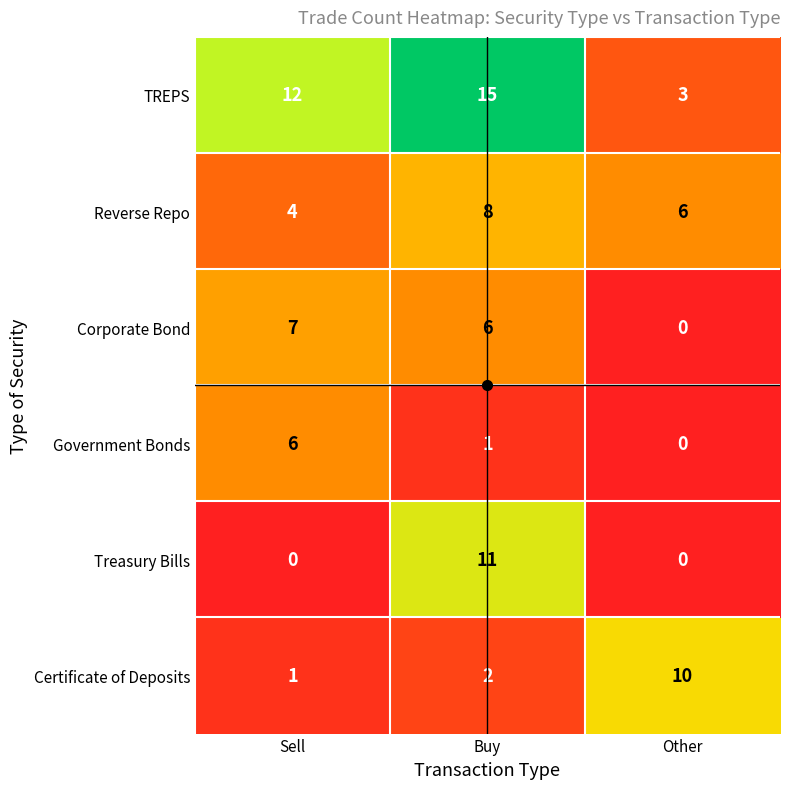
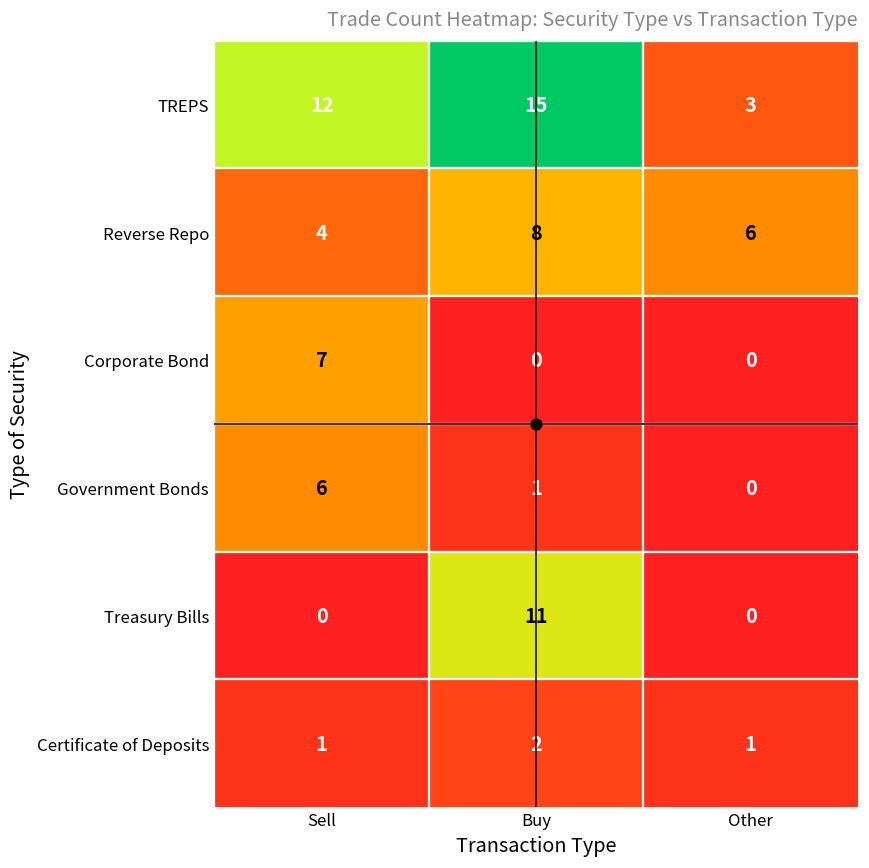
  {
    "TREPS": {
      "Sell": 12,
      "Buy": 15,
      "Other": 3
    },
    "Reverse Repo": {
      "Sell": 4,
      "Buy": 8,
      "Other": 6
    },
    "Corporate Bond": {
      "Sell": 7,
-     "Buy": 6,
+     "Buy": 0,
      "Other": 0
    },
    "Government Bonds": {
      "Sell": 6,
      "Buy": 1,
      "Other": 0
    },
    "Treasury Bills": {
      "Sell": 0,
      "Buy": 11,
      "Other": 0
    },
    "Certificate of Deposits": {
      "Sell": 1,
      "Buy": 2,
-     "Other": 10
+     "Other": 1
    }
  }
